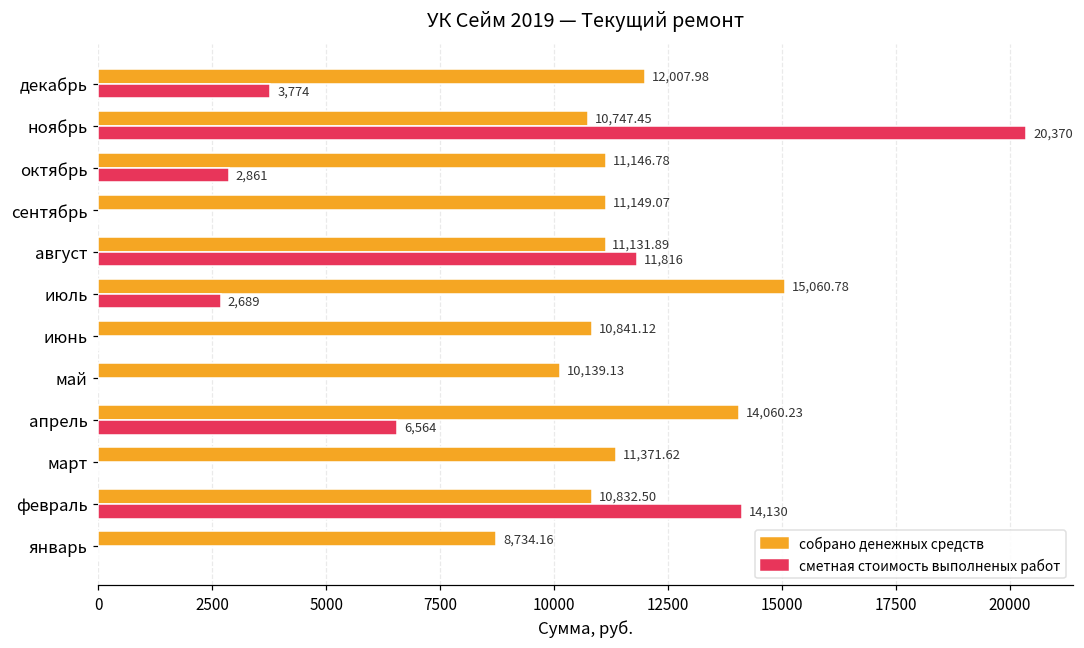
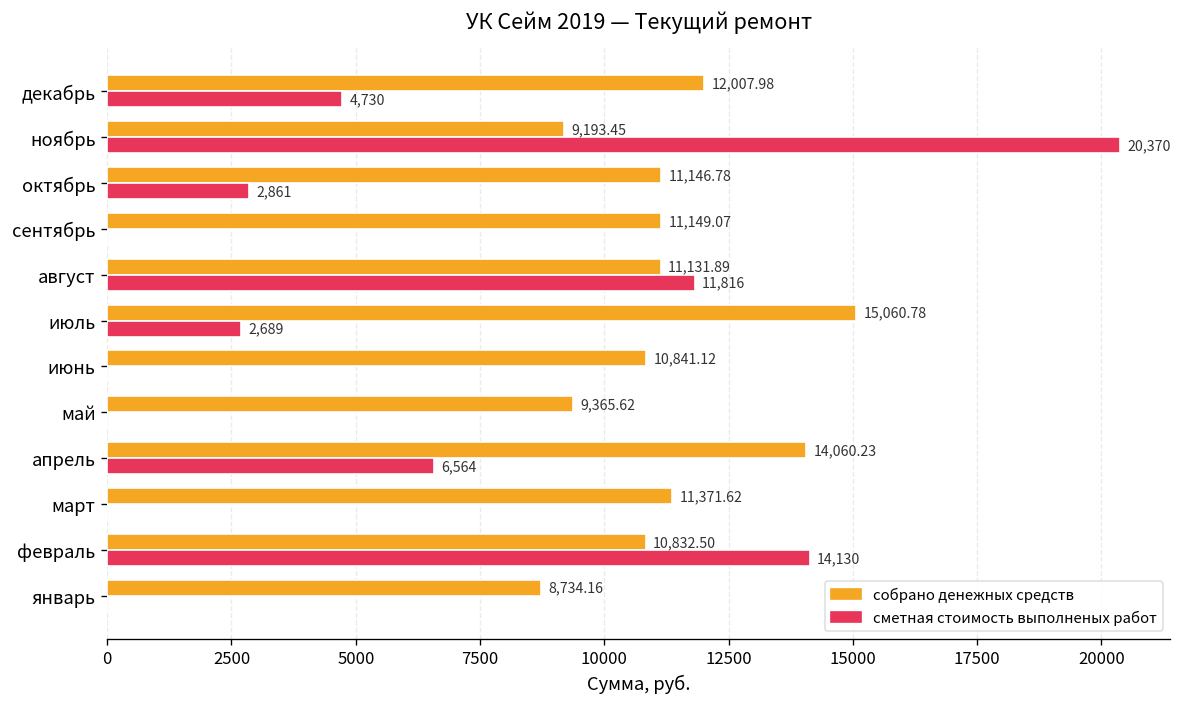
  {
    "собрано денежных средств": {
      "декабрь": "12,007.98",
-     "ноябрь": "10,747.45",
+     "ноябрь": "9,193.45",
      "октябрь": "11,146.78",
      "сентябрь": "11,149.07",
      "август": "11,131.89",
      "июль": "15,060.78",
      "июнь": "10,841.12",
-     "май": "10,139.13",
+     "май": "9,365.62",
      "апрель": "14,060.23",
      "март": "11,371.62",
      "февраль": "10,832.50",
      "январь": "8,734.16"
    },
    "сметная стоимость выполненых работ": {
-     "декабрь": "3,774",
+     "декабрь": "4,730",
      "ноябрь": "20,370",
      "октябрь": "2,861",
      "август": "11,816",
      "июль": "2,689",
      "апрель": "6,564",
      "февраль": "14,130"
    }
  }
